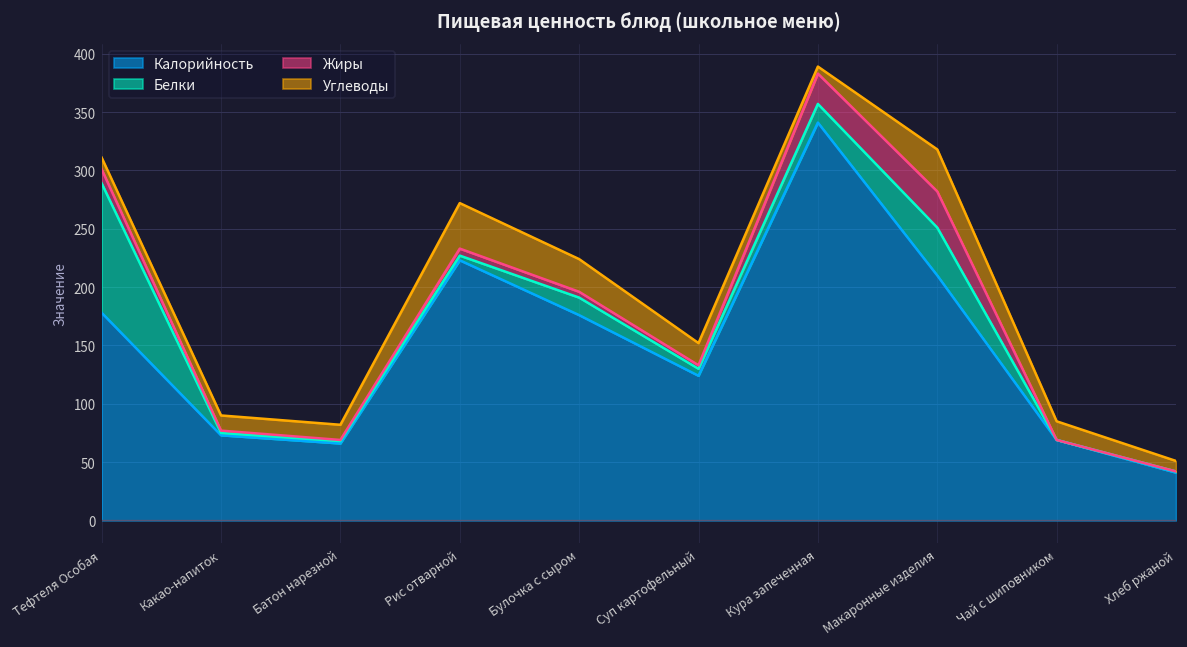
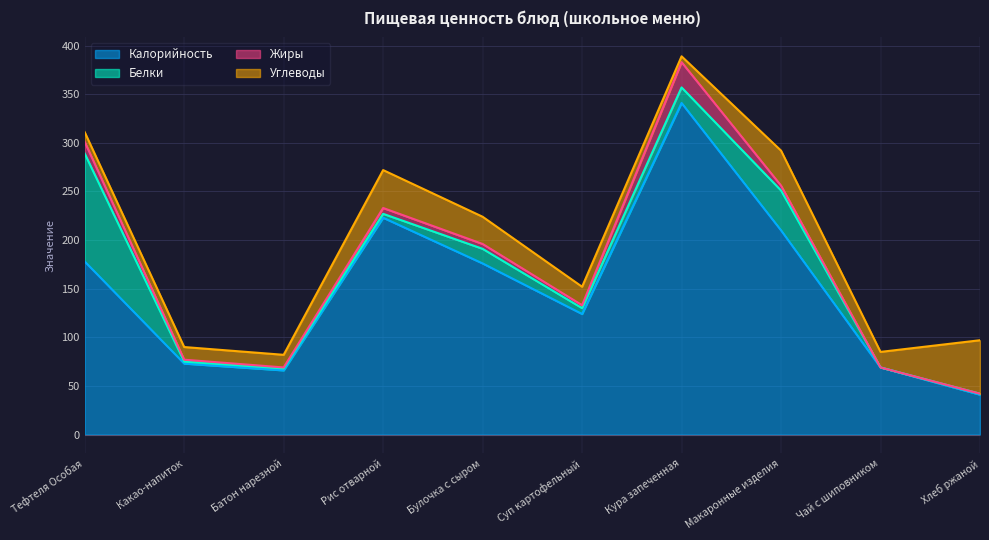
  {
    "Калорийность": {
      "Тефтеля Особая": 180,
      "Рис отварной": 220,
      "Булочка с сыром": 180,
      "Суп картофельный": 120,
      "Кура запеченная": 340,
      "Макаронные изделия": 210
    },
    "Белки": {
      "Тефтеля Особая": 110,
      "Рис отварной": 0,
      "Булочка с сыром": 20,
      "Суп картофельный": 10,
      "Кура запеченная": 20,
      "Макаронные изделия": 40
    },
    "Жиры": {
      "Тефтеля Особая": 10,
      "Рис отварной": 10,
      "Булочка с сыром": 10,
      "Суп картофельный": 0,
      "Кура запеченная": 30,
-     "Макаронные изделия": 30
+     "Макаронные изделия": 10
    },
    "Углеводы": {
      "Тефтеля Особая": 10,
      "Какао-напиток": 10,
      "Батон нарезной": 10,
      "Рис отварной": 40,
      "Булочка с сыром": 30,
      "Суп картофельный": 20,
      "Кура запеченная": 10,
      "Макаронные изделия": 40,
      "Чай с шиповником": 20,
-     "Хлеб ржаной": 10
+     "Хлеб ржаной": 60
    }
  }
